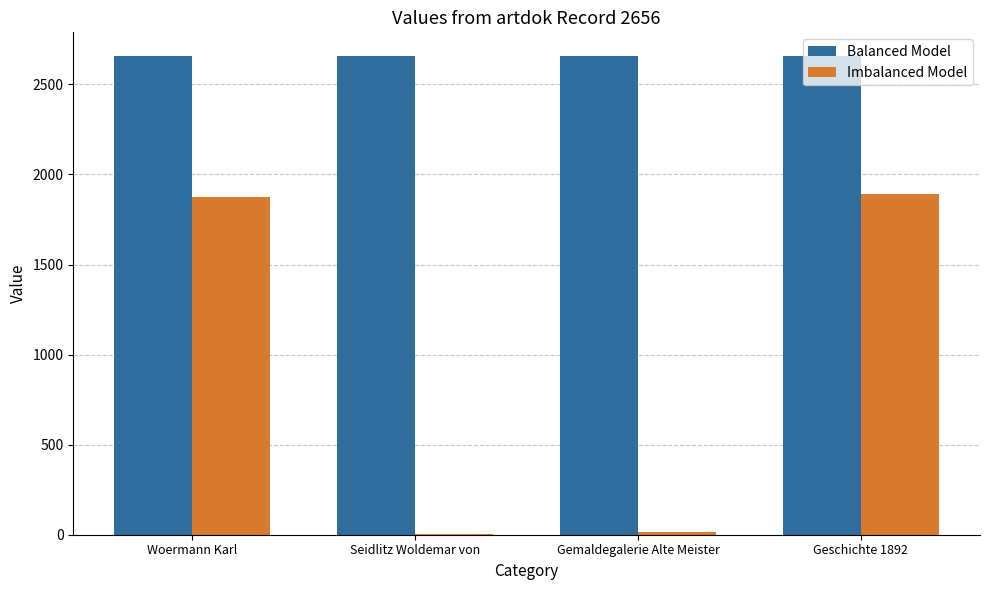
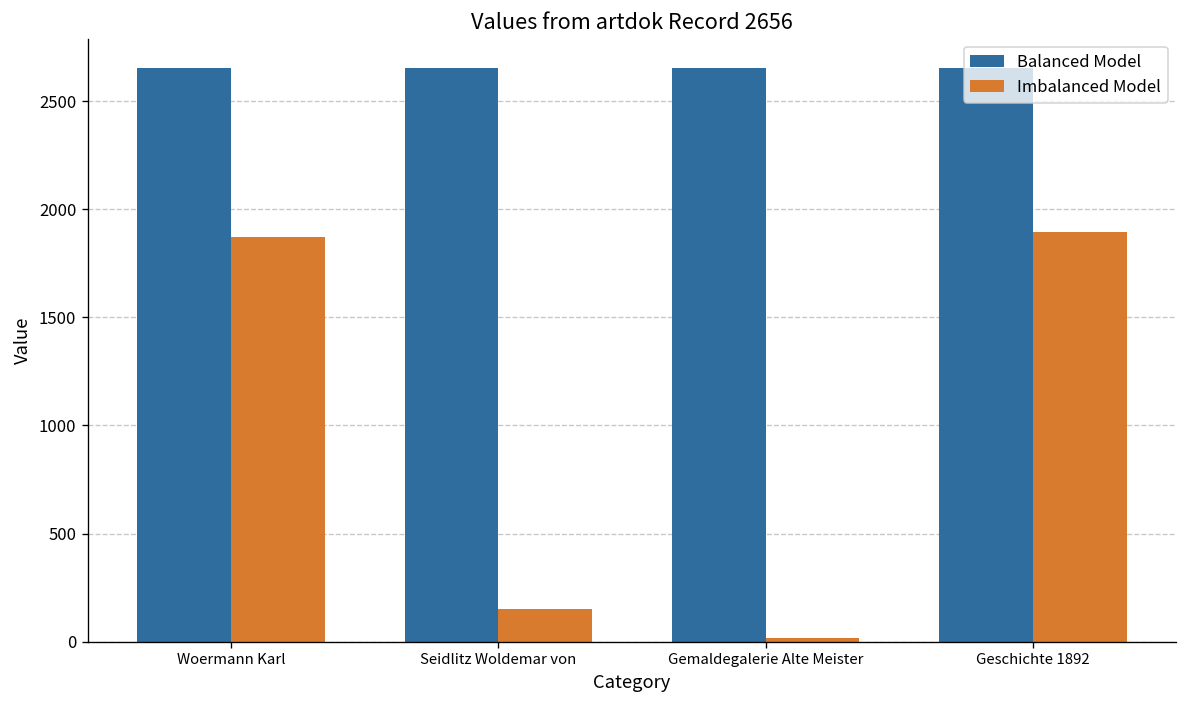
  {
    "Balanced Model": {
      "Woermann Karl": 2660,
      "Seidlitz Woldemar von": 2660,
      "Gemaldegalerie Alte Meister": 2660
    },
    "Imbalanced Model": {
      "Woermann Karl": 1870,
-     "Seidlitz Woldemar von": 0,
+     "Seidlitz Woldemar von": 150,
      "Gemaldegalerie Alte Meister": 20,
      "Geschichte 1892": 1890
    }
  }
